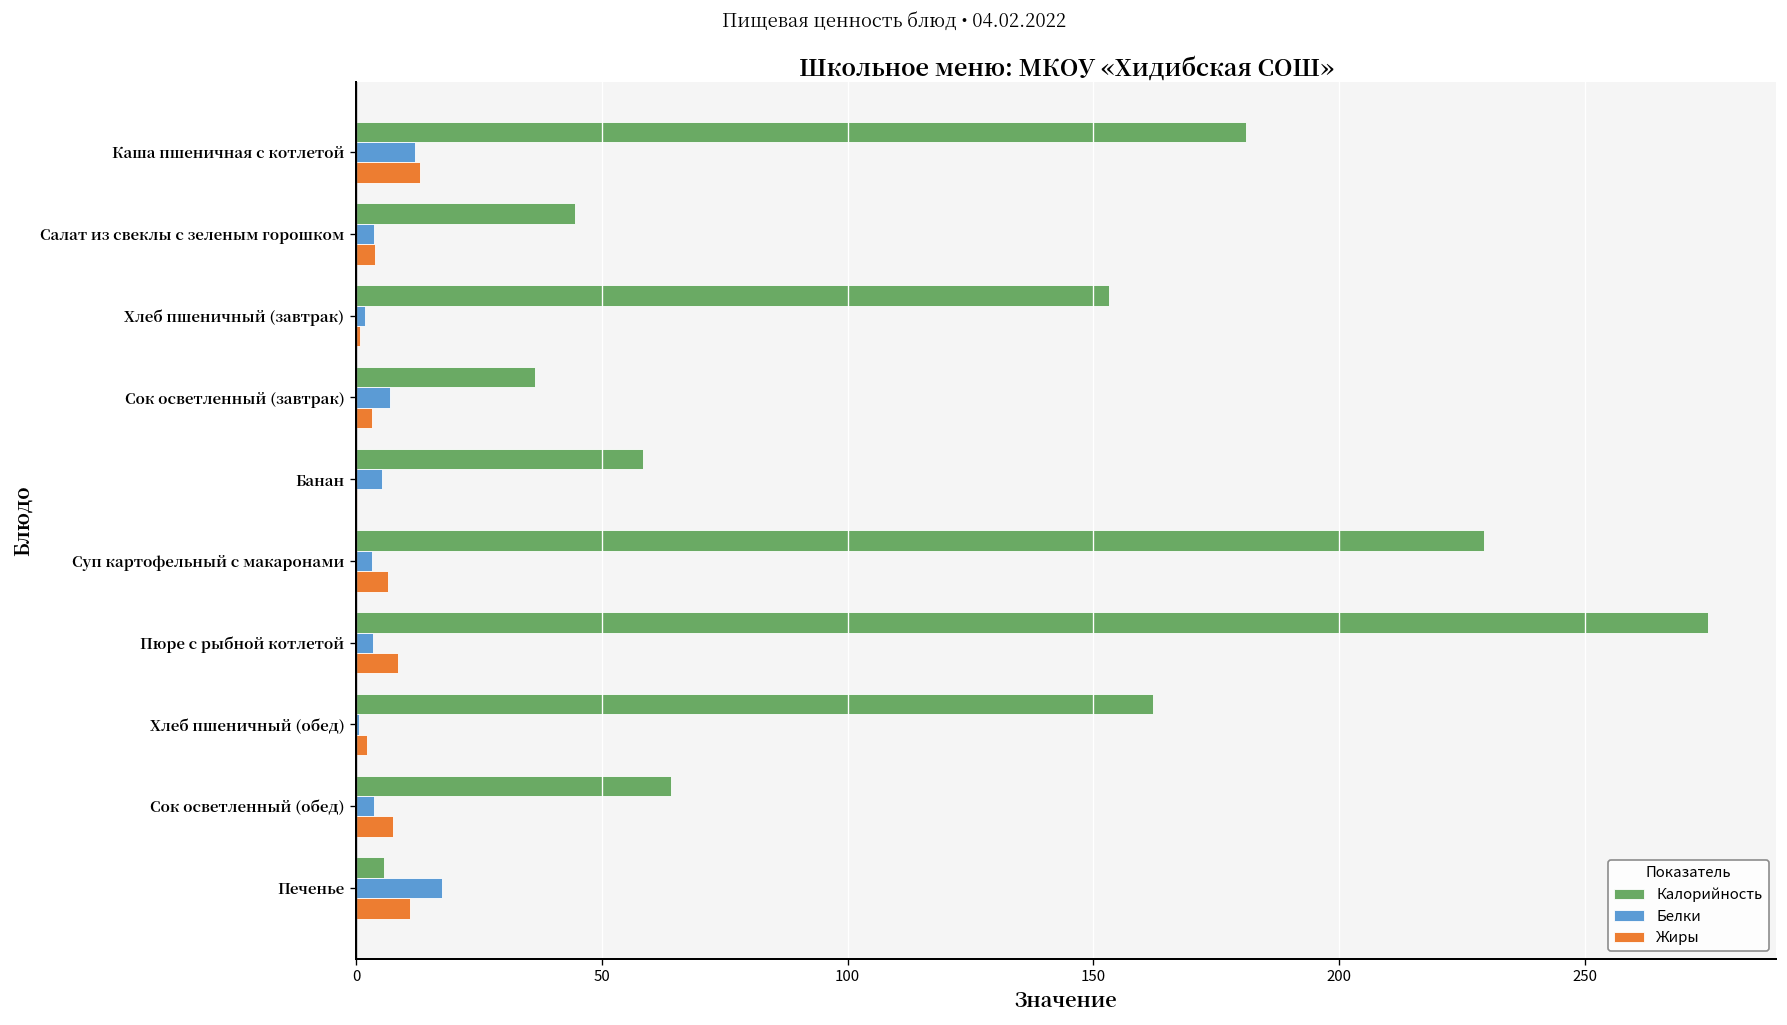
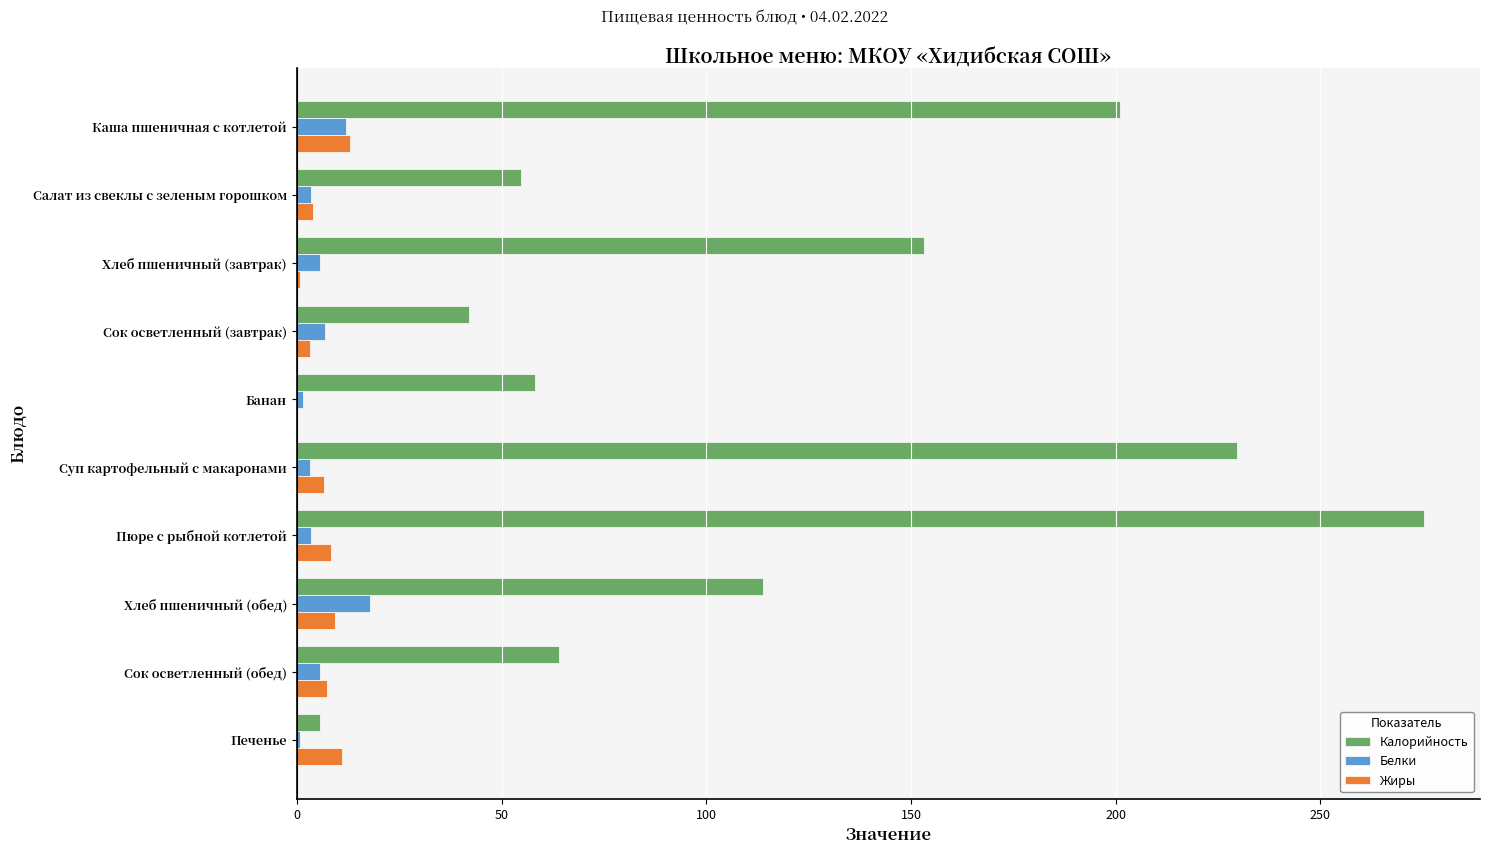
  {
    "Калорийность": {
-     "Каша пшеничная с котлетой": 181,
-     "Салат из свеклы с зеленым горошком": 45,
+     "Каша пшеничная с котлетой": 201,
+     "Салат из свеклы с зеленым горошком": 55,
      "Хлеб пшеничный (завтрак)": 153,
-     "Сок осветленный (завтрак)": 36,
+     "Сок осветленный (завтрак)": 42,
      "Банан": 58,
      "Суп картофельный с макаронами": 230,
      "Пюре с рыбной котлетой": 275,
-     "Хлеб пшеничный (обед)": 162,
+     "Хлеб пшеничный (обед)": 114,
      "Сок осветленный (обед)": 64,
      "Печенье": 6
    },
    "Белки": {
      "Каша пшеничная с котлетой": 12,
      "Салат из свеклы с зеленым горошком": 4,
-     "Хлеб пшеничный (завтрак)": 2,
+     "Хлеб пшеничный (завтрак)": 6,
      "Сок осветленный (завтрак)": 7,
-     "Банан": 5,
+     "Банан": 2,
      "Суп картофельный с макаронами": 3,
      "Пюре с рыбной котлетой": 3,
-     "Хлеб пшеничный (обед)": 1,
-     "Сок осветленный (обед)": 4,
-     "Печенье": 17
+     "Хлеб пшеничный (обед)": 18,
+     "Сок осветленный (обед)": 6,
+     "Печенье": 1
    },
    "Жиры": {
      "Каша пшеничная с котлетой": 13,
      "Салат из свеклы с зеленым горошком": 4,
      "Хлеб пшеничный (завтрак)": 1,
      "Сок осветленный (завтрак)": 3,
      "Суп картофельный с макаронами": 7,
      "Пюре с рыбной котлетой": 8,
-     "Хлеб пшеничный (обед)": 2,
+     "Хлеб пшеничный (обед)": 9,
      "Сок осветленный (обед)": 8,
      "Печенье": 11
    }
  }
